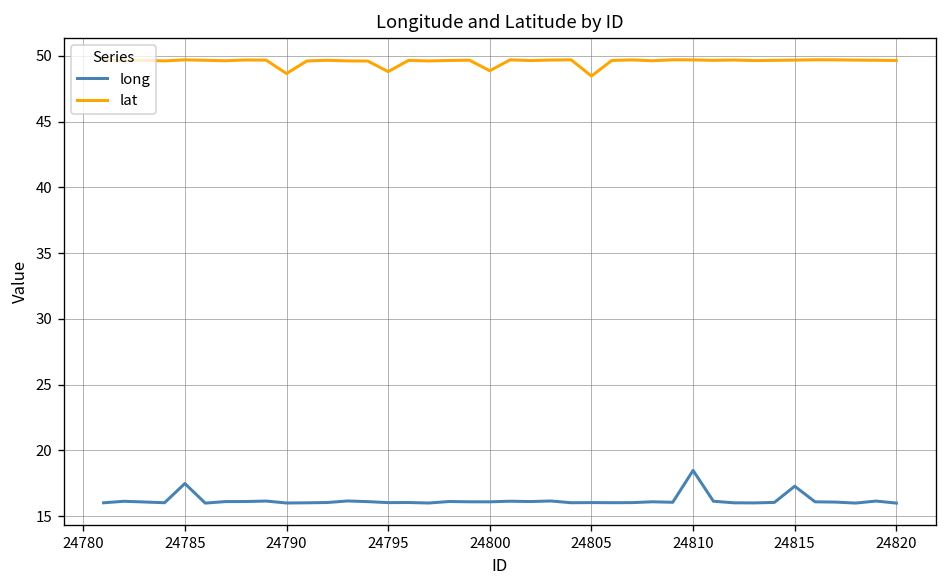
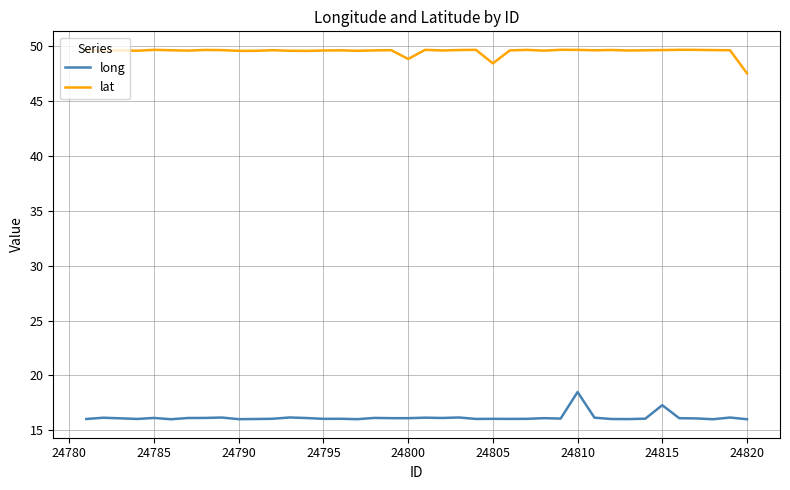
  {
    "long": {
-     "24785": 17.5,
+     "24785": 16.1,
      "24790": 16.0,
      "24795": 16.0,
      "24800": 16.1,
      "24805": 16.0,
      "24810": 18.5,
      "24815": 17.3,
      "24820": 16.0
    },
    "lat": {
      "24785": 49.7,
-     "24790": 48.7,
-     "24795": 48.8,
+     "24790": 49.6,
+     "24795": 49.6,
      "24800": 48.9,
      "24805": 48.5,
      "24810": 49.7,
      "24815": 49.7,
-     "24820": 49.6
+     "24820": 47.6
    }
  }
